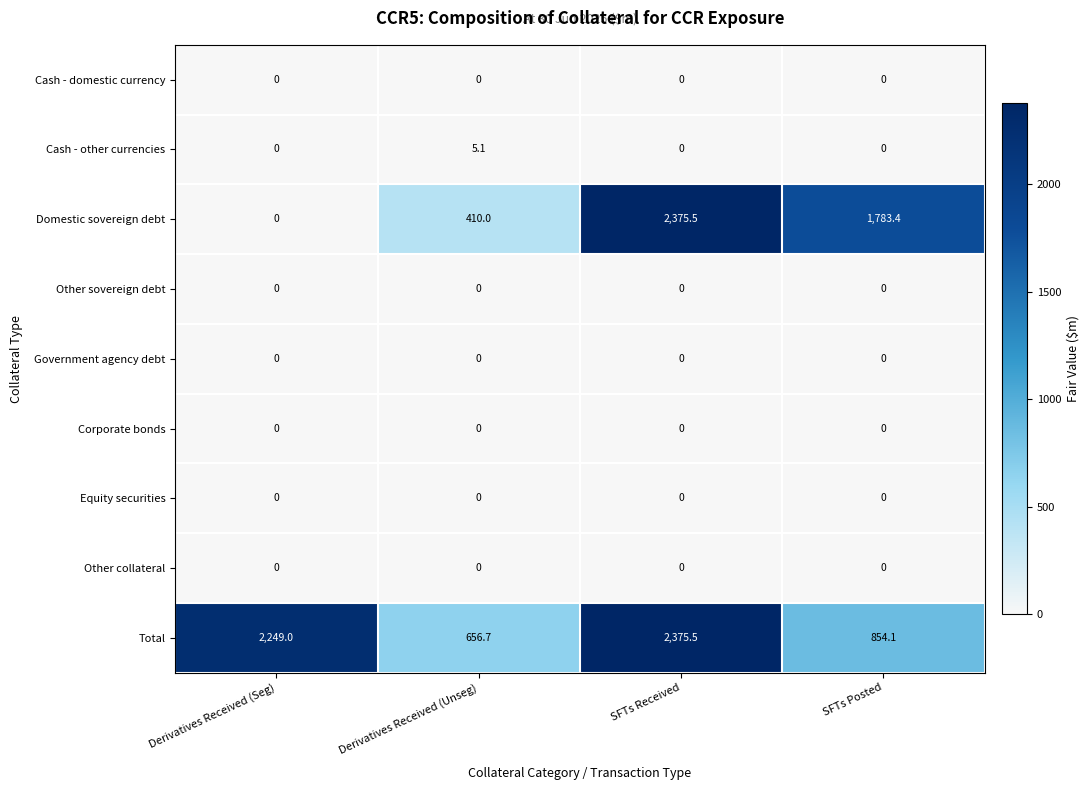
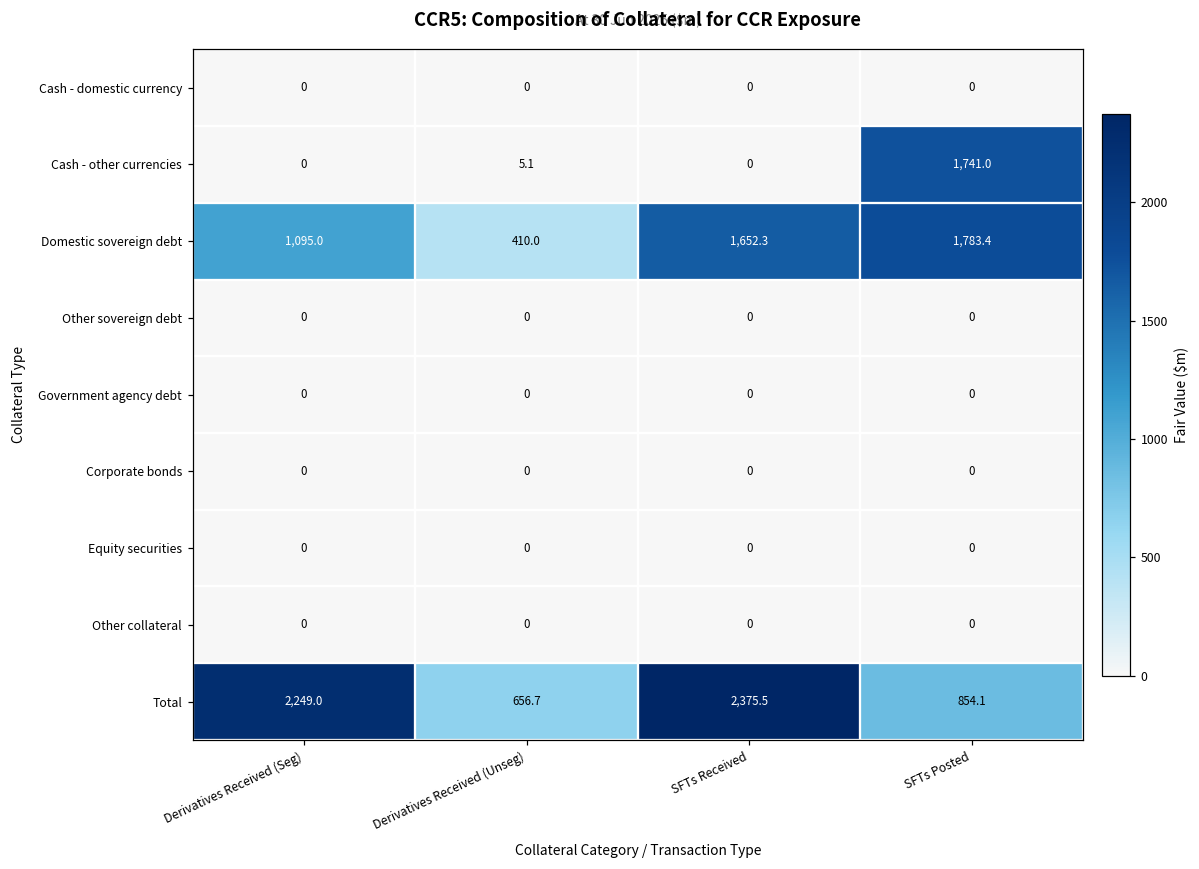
  {
    "Cash - domestic currency": {
      "Derivatives Received (Seg)": "0",
      "Derivatives Received (Unseg)": "0",
      "SFTs Received": "0",
      "SFTs Posted": "0"
    },
    "Cash - other currencies": {
      "Derivatives Received (Seg)": "0",
      "Derivatives Received (Unseg)": "5.1",
      "SFTs Received": "0",
-     "SFTs Posted": "0"
+     "SFTs Posted": "1,741.0"
    },
    "Domestic sovereign debt": {
-     "Derivatives Received (Seg)": "0",
+     "Derivatives Received (Seg)": "1,095.0",
      "Derivatives Received (Unseg)": "410.0",
-     "SFTs Received": "2,375.5",
+     "SFTs Received": "1,652.3",
      "SFTs Posted": "1,783.4"
    },
    "Other sovereign debt": {
      "Derivatives Received (Seg)": "0",
      "Derivatives Received (Unseg)": "0",
      "SFTs Received": "0",
      "SFTs Posted": "0"
    },
    "Government agency debt": {
      "Derivatives Received (Seg)": "0",
      "Derivatives Received (Unseg)": "0",
      "SFTs Received": "0",
      "SFTs Posted": "0"
    },
    "Corporate bonds": {
      "Derivatives Received (Seg)": "0",
      "Derivatives Received (Unseg)": "0",
      "SFTs Received": "0",
      "SFTs Posted": "0"
    },
    "Equity securities": {
      "Derivatives Received (Seg)": "0",
      "Derivatives Received (Unseg)": "0",
      "SFTs Received": "0",
      "SFTs Posted": "0"
    },
    "Other collateral": {
      "Derivatives Received (Seg)": "0",
      "Derivatives Received (Unseg)": "0",
      "SFTs Received": "0",
      "SFTs Posted": "0"
    },
    "Total": {
      "Derivatives Received (Seg)": "2,249.0",
      "Derivatives Received (Unseg)": "656.7",
      "SFTs Received": "2,375.5",
      "SFTs Posted": "854.1"
    }
  }
